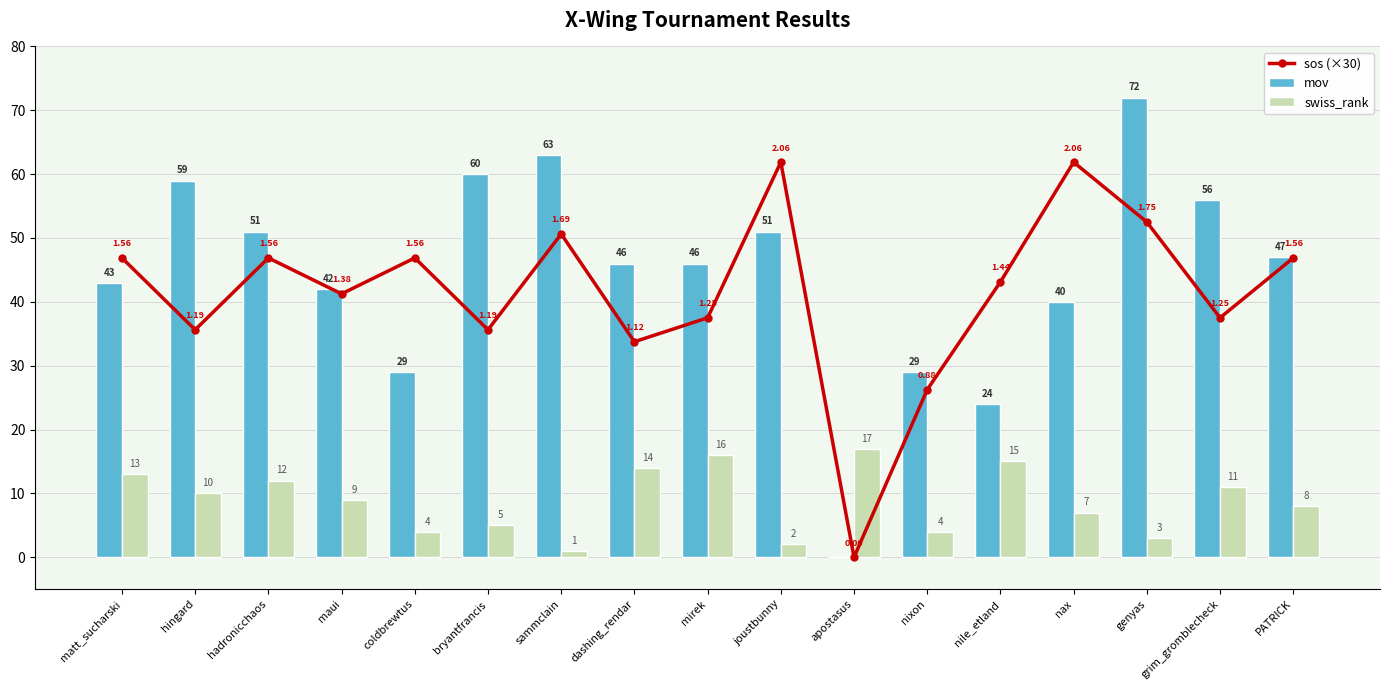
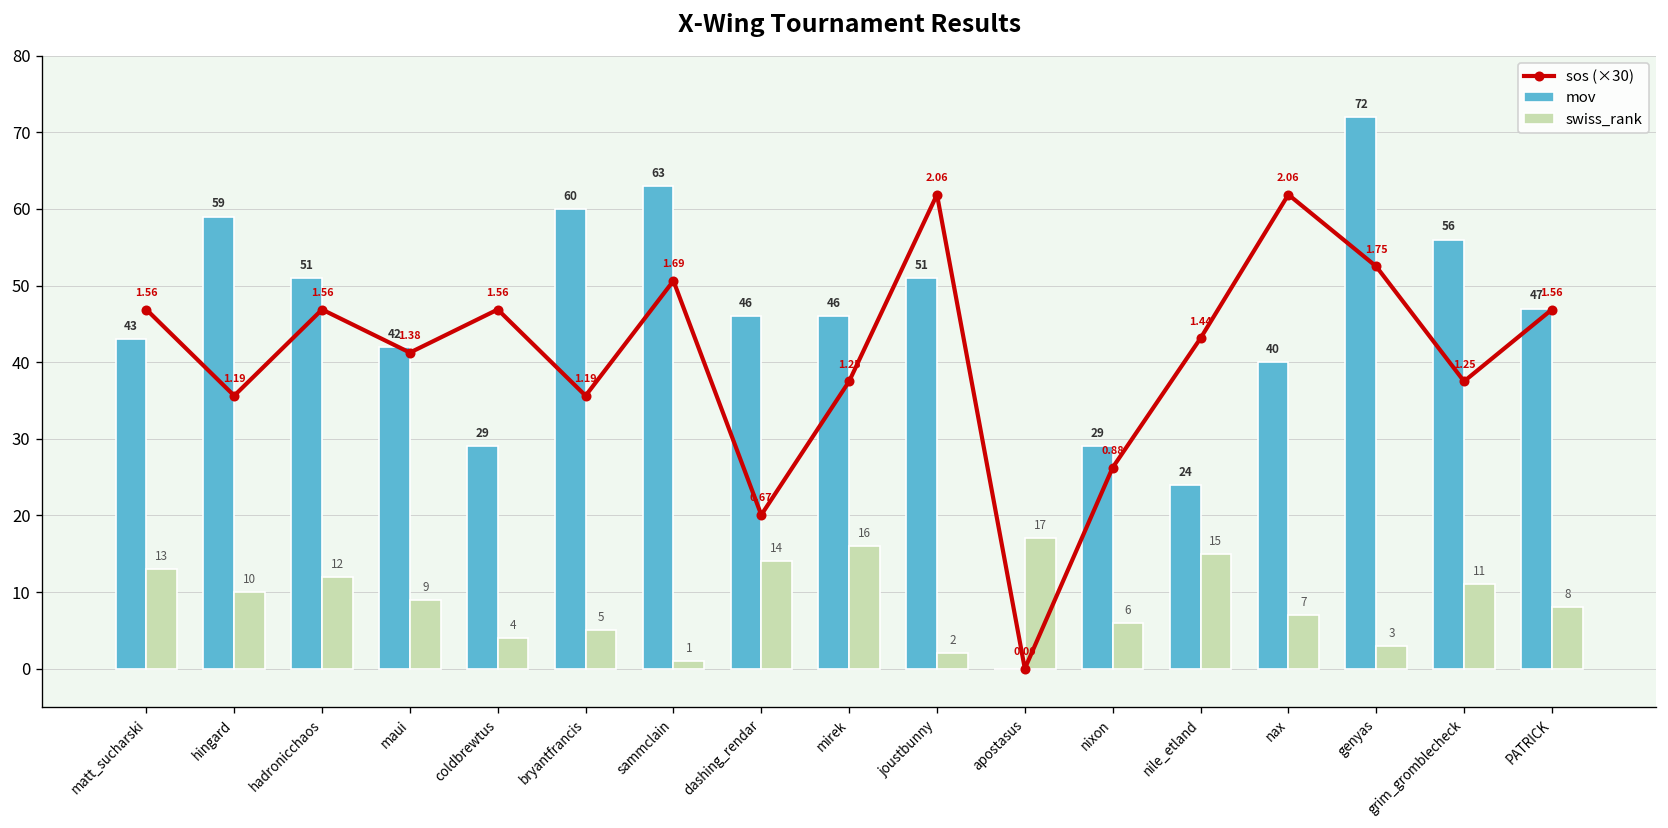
  {
    "mov": {
      "matt_sucharski": 43,
      "hingard": 59,
      "hadronicchaos": 51,
      "coldbrewtus": 29,
      "bryantfrancis": 60,
      "sammclain": 63,
      "dashing_rendar": 46,
      "mirek": 46,
      "joustbunny": 51,
      "nixon": 29,
      "nile_etland": 24,
      "nax": 40,
      "genyas": 72,
      "grim_gromblecheck": 56,
      "PATRICK": 47
    },
    "sos (×30)": {
-     "dashing_rendar": 1.12,
+     "dashing_rendar": 0.67,
      "apostasus": 0.00
    },
    "swiss_rank": {
      "matt_sucharski": 13,
      "hingard": 10,
      "hadronicchaos": 12,
      "maui": 9,
      "coldbrewtus": 4,
      "bryantfrancis": 5,
      "sammclain": 1,
      "dashing_rendar": 14,
      "mirek": 16,
      "joustbunny": 2,
      "apostasus": 17,
-     "nixon": 4,
+     "nixon": 6,
      "nile_etland": 15,
      "nax": 7,
      "genyas": 3,
      "grim_gromblecheck": 11,
      "PATRICK": 8
    }
  }
